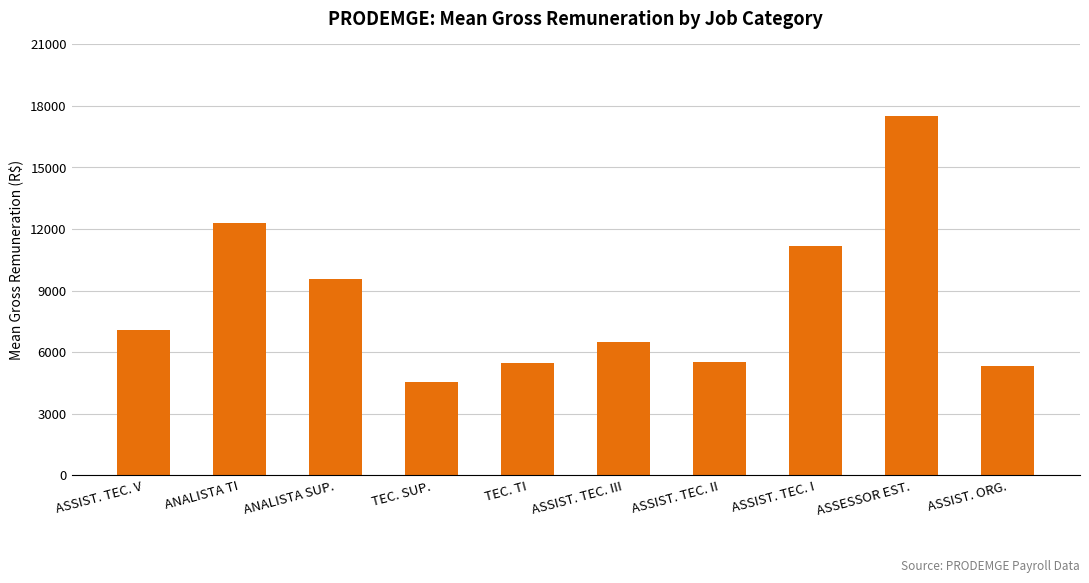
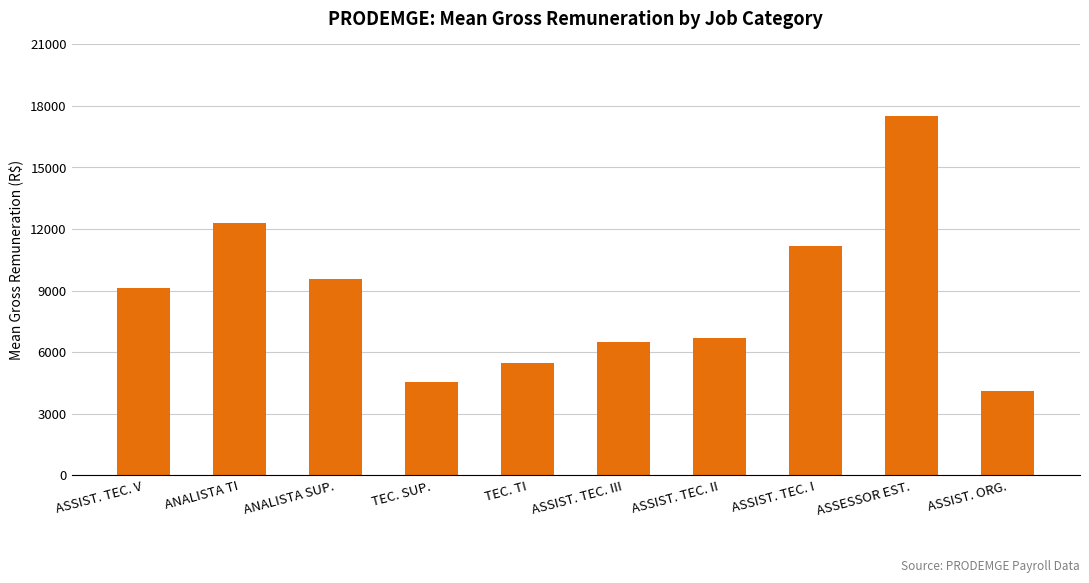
  {
-   "ASSIST. TEC. V": 7100,
+   "ASSIST. TEC. V": 9100,
    "ANALISTA TI": 12300,
    "ANALISTA SUP.": 9500,
    "TEC. SUP.": 4500,
    "TEC. TI": 5500,
    "ASSIST. TEC. III": 6500,
-   "ASSIST. TEC. II": 5500,
+   "ASSIST. TEC. II": 6700,
    "ASSIST. TEC. I": 11200,
    "ASSESSOR EST.": 17500,
-   "ASSIST. ORG.": 5300
+   "ASSIST. ORG.": 4100
  }
